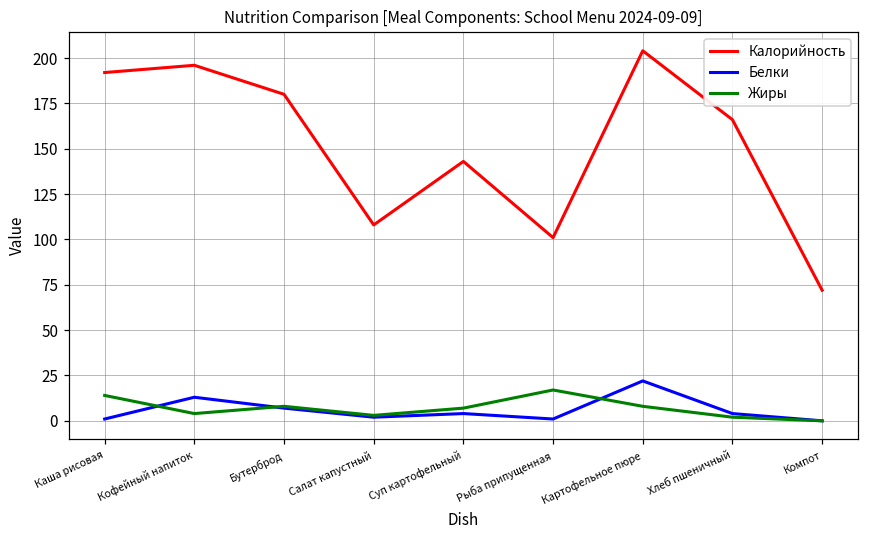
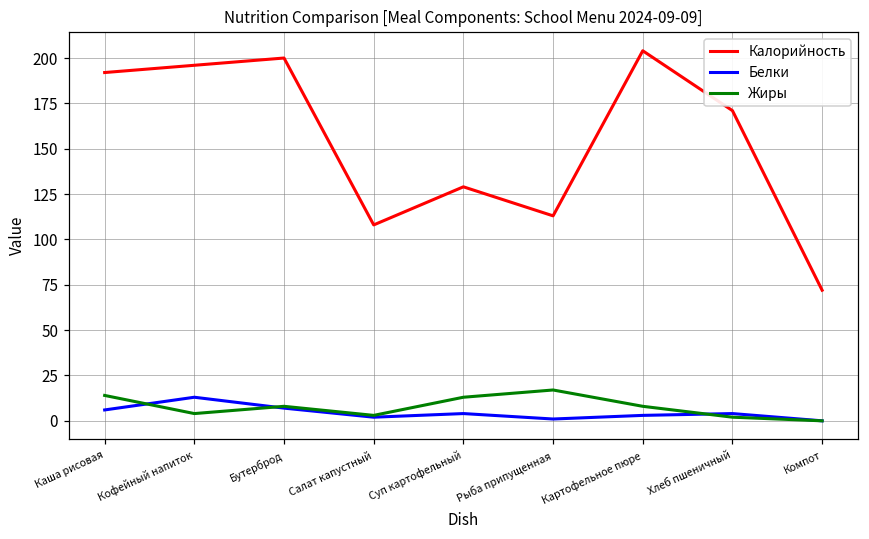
  {
    "Калорийность": {
      "Каша рисовая": 192,
      "Кофейный напиток": 196,
-     "Бутерброд": 180,
+     "Бутерброд": 200,
      "Салат капустный": 108,
-     "Суп картофельный": 143,
-     "Рыба припущенная": 101,
+     "Суп картофельный": 129,
+     "Рыба припущенная": 113,
      "Картофельное пюре": 204,
-     "Хлеб пшеничный": 166,
+     "Хлеб пшеничный": 171,
      "Компот": 72
    },
    "Белки": {
-     "Каша рисовая": 1,
+     "Каша рисовая": 6,
      "Кофейный напиток": 13,
      "Суп картофельный": 4,
      "Рыба припущенная": 1,
-     "Картофельное пюре": 22,
+     "Картофельное пюре": 3,
      "Хлеб пшеничный": 4
    },
    "Жиры": {
      "Каша рисовая": 14,
      "Кофейный напиток": 4,
-     "Суп картофельный": 7,
+     "Суп картофельный": 13,
      "Рыба припущенная": 17,
      "Картофельное пюре": 8,
      "Хлеб пшеничный": 2
    }
  }
